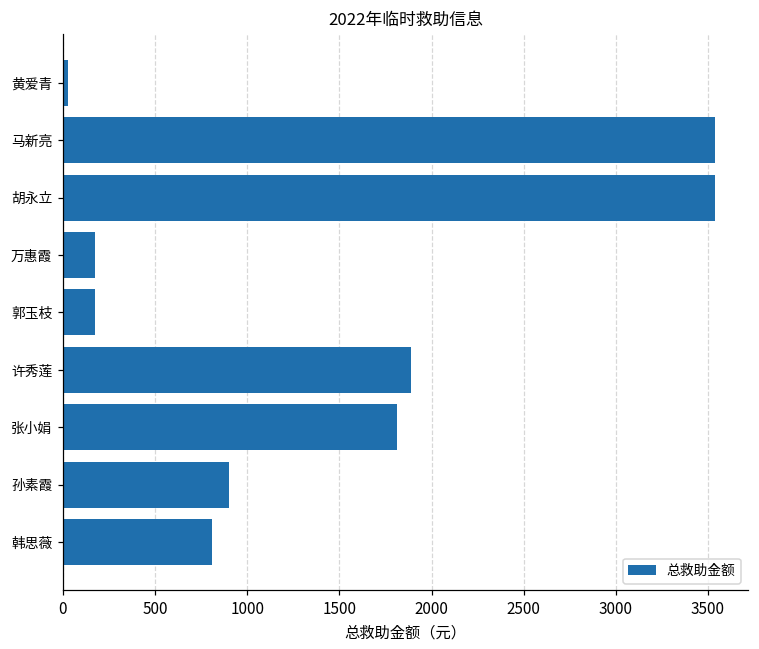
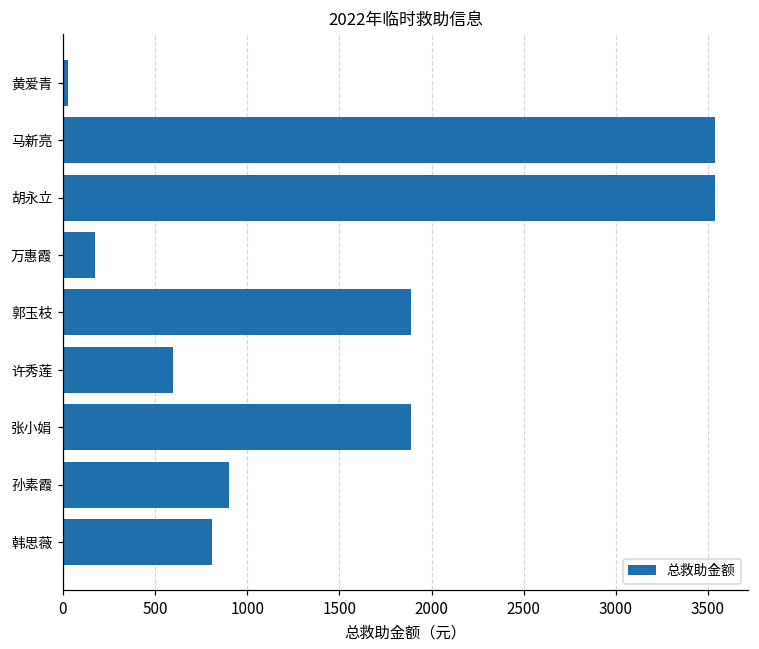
  {
    "黄爱青": 30,
    "马新亮": 3540,
    "胡永立": 3540,
    "万惠霞": 170,
-   "郭玉枝": 170,
-   "许秀莲": 1890,
-   "张小娟": 1820,
+   "郭玉枝": 1890,
+   "许秀莲": 600,
+   "张小娟": 1890,
    "孙素霞": 900,
    "韩思薇": 810
  }
